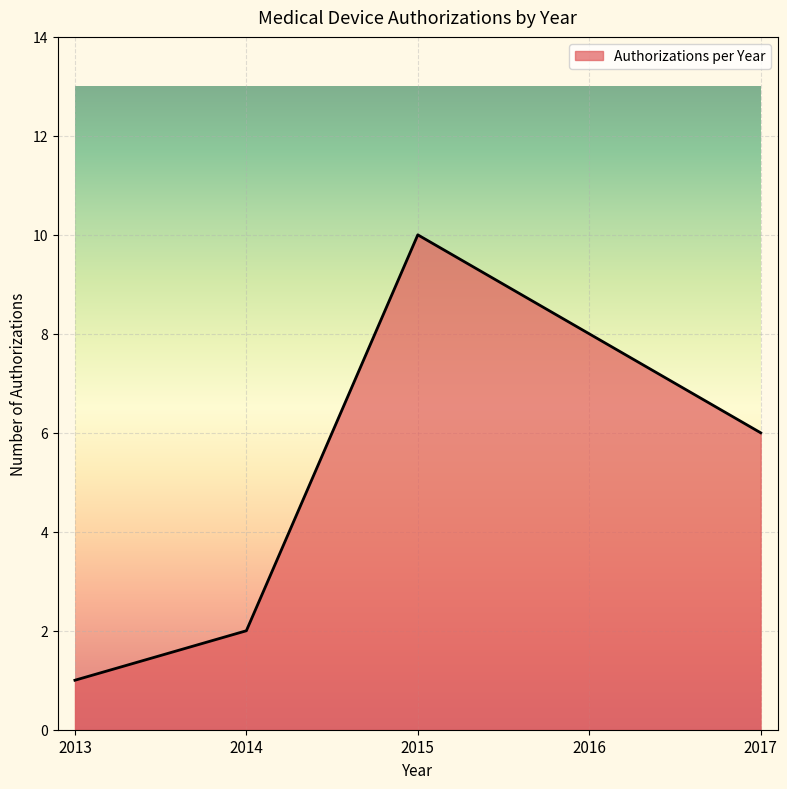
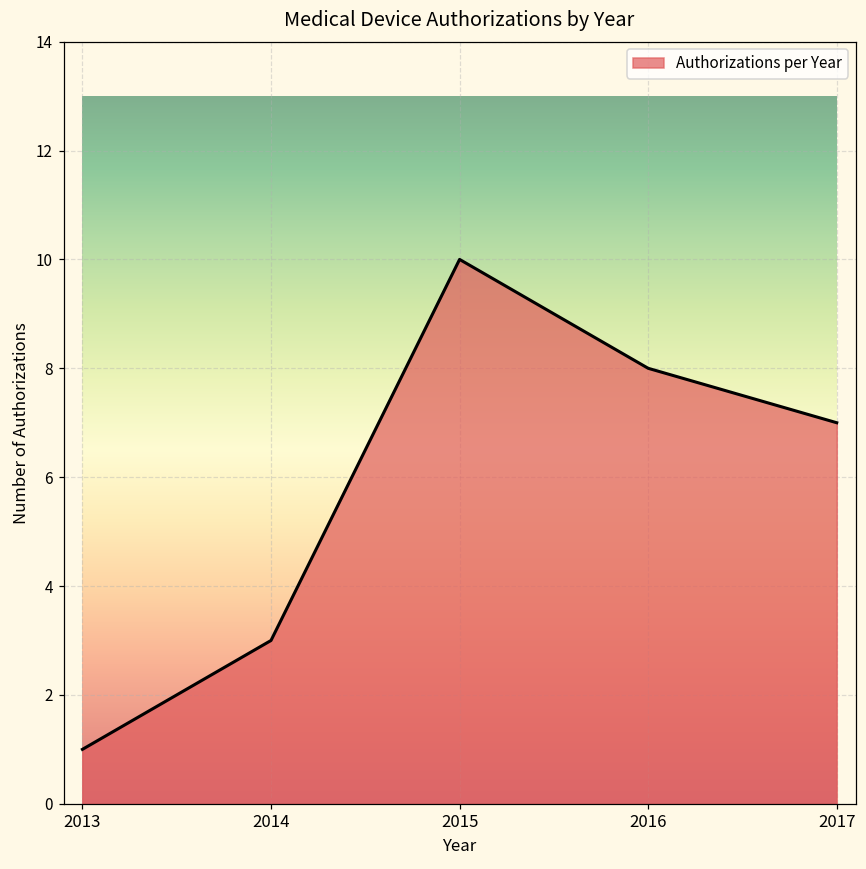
  {
    "2013": 1,
-   "2014": 2,
+   "2014": 3,
    "2015": 10,
    "2016": 8,
-   "2017": 6
+   "2017": 7
  }
